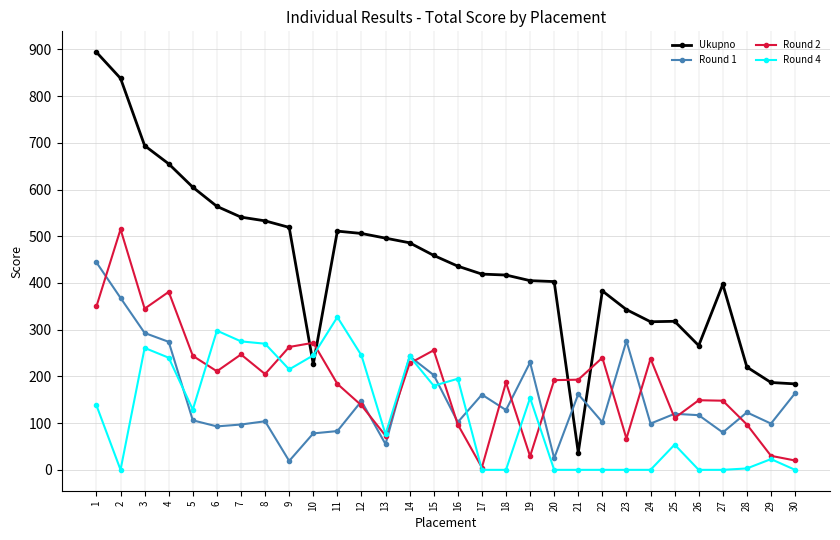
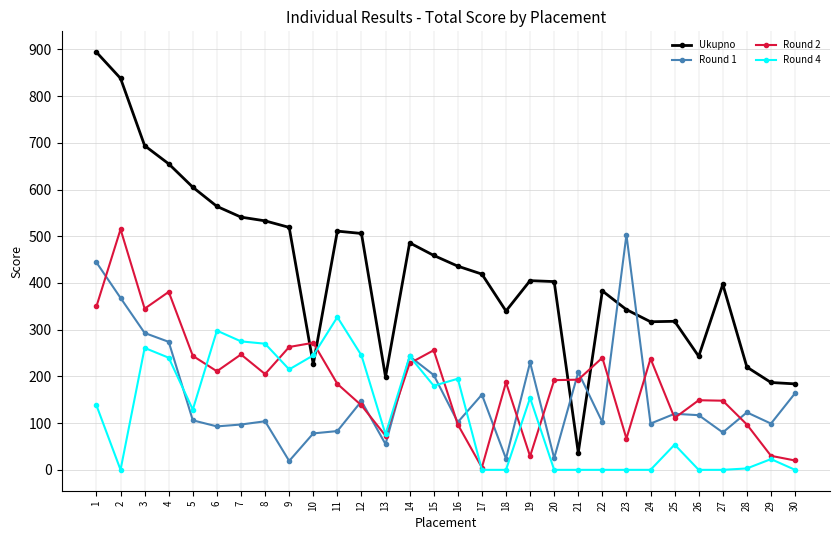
  {
    "Ukupno": {
      "1": 890,
      "2": 840,
      "3": 690,
      "4": 660,
      "5": 610,
      "6": 560,
      "7": 540,
      "8": 530,
      "9": 520,
      "10": 230,
      "11": 510,
      "12": 510,
-     "13": 500,
+     "13": 200,
      "14": 490,
      "15": 460,
      "16": 440,
      "17": 420,
-     "18": 420,
+     "18": 340,
      "19": 410,
      "20": 400,
      "21": 40,
      "22": 380,
      "23": 340,
      "24": 320,
      "25": 320,
-     "26": 270,
+     "26": 240,
      "27": 400,
      "28": 220,
      "29": 190,
      "30": 180
    },
    "Round 1": {
      "1": 440,
      "2": 370,
      "3": 290,
      "4": 270,
      "5": 110,
      "6": 90,
      "7": 100,
      "8": 100,
      "9": 20,
      "10": 80,
      "11": 80,
      "12": 150,
      "13": 60,
      "15": 200,
      "17": 160,
-     "18": 130,
+     "18": 20,
      "19": 230,
      "20": 30,
-     "21": 160,
+     "21": 210,
      "22": 100,
-     "23": 280,
+     "23": 500,
      "24": 100,
      "25": 120,
      "26": 120,
      "27": 80,
      "28": 120,
      "29": 100,
      "30": 160
    },
    "Round 2": {
      "1": 350,
      "2": 520,
      "3": 350,
      "4": 380,
      "5": 240,
      "6": 210,
      "7": 250,
      "8": 210,
      "9": 260,
      "10": 270,
      "11": 180,
      "12": 140,
      "14": 230,
      "15": 260,
      "18": 190,
      "19": 30,
      "20": 190,
      "21": 190,
      "22": 240,
      "23": 70,
      "24": 240,
      "25": 110,
      "26": 150,
      "27": 150,
      "28": 100,
      "29": 30,
      "30": 20
    },
    "Round 4": {
      "1": 140,
      "2": 0,
      "3": 260,
      "4": 240,
      "5": 130,
      "6": 300,
      "7": 280,
      "8": 270,
      "9": 220,
      "10": 250,
      "11": 330,
      "12": 250,
      "15": 180,
      "16": 200,
      "18": 0,
      "19": 150,
      "20": 0,
      "21": 0,
      "22": 0,
      "23": 0,
      "24": 0,
      "25": 50,
      "26": 0,
      "27": 0,
      "28": 0,
      "29": 20,
      "30": 0
    }
  }
